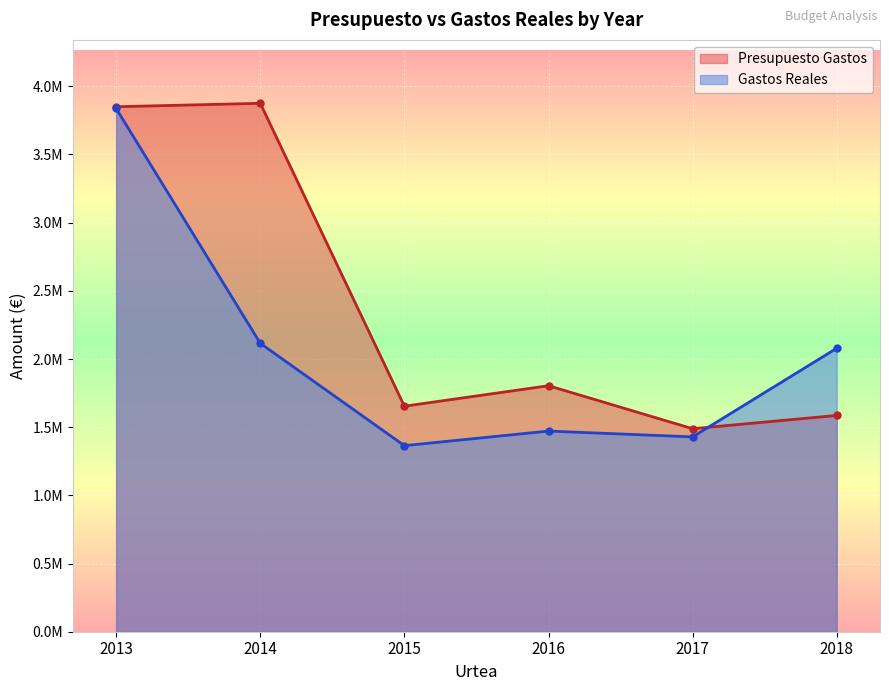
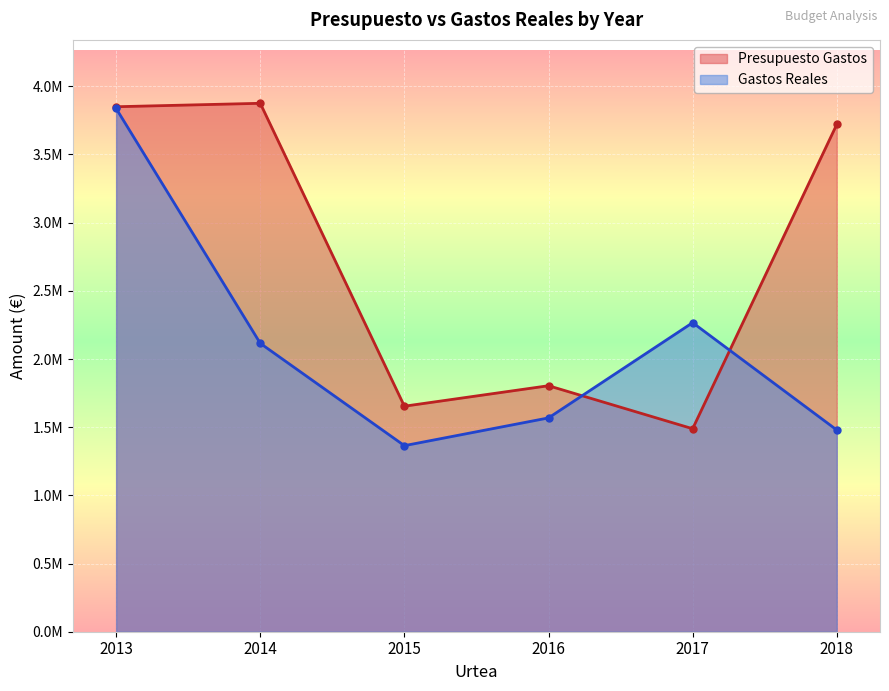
  {
    "Presupuesto Gastos": {
      "2014": 3880000,
      "2015": 1650000,
      "2016": 1800000,
      "2017": 1490000,
-     "2018": 1590000
+     "2018": 3720000
    },
    "Gastos Reales": {
      "2014": 2110000,
      "2015": 1360000,
-     "2016": 1470000,
-     "2017": 1430000,
-     "2018": 2080000
+     "2016": 1570000,
+     "2017": 2270000,
+     "2018": 1480000
    }
  }
